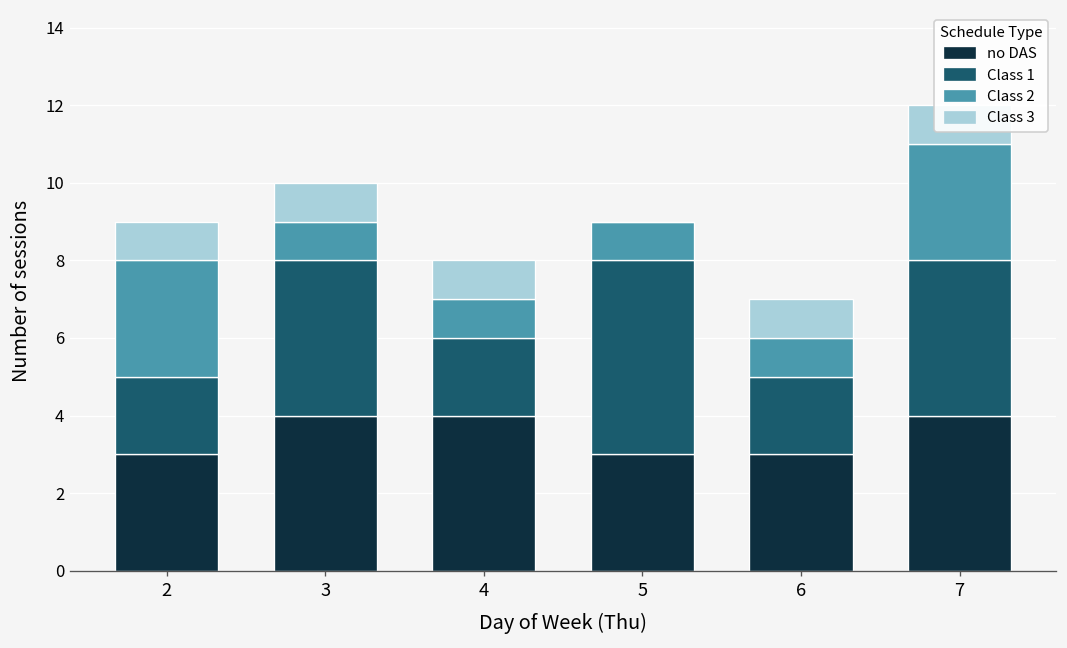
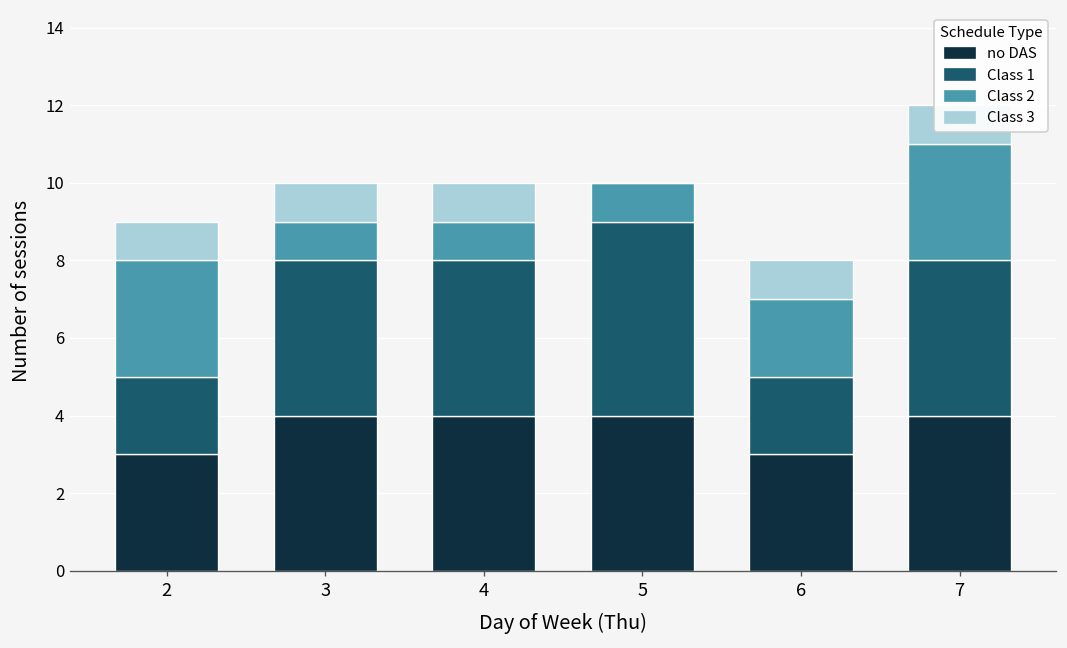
  {
    "no DAS": {
      "2": 3,
      "3": 4,
      "4": 4,
-     "5": 3,
+     "5": 4,
      "6": 3,
      "7": 4
    },
    "Class 1": {
      "2": 2,
      "3": 4,
-     "4": 2,
+     "4": 4,
      "5": 5,
      "6": 2,
      "7": 4
    },
    "Class 2": {
      "2": 3,
      "3": 1,
      "4": 1,
      "5": 1,
-     "6": 1,
+     "6": 2,
      "7": 3
    },
    "Class 3": {
      "2": 1,
      "3": 1,
      "4": 1,
      "5": 0,
      "6": 1
    }
  }
